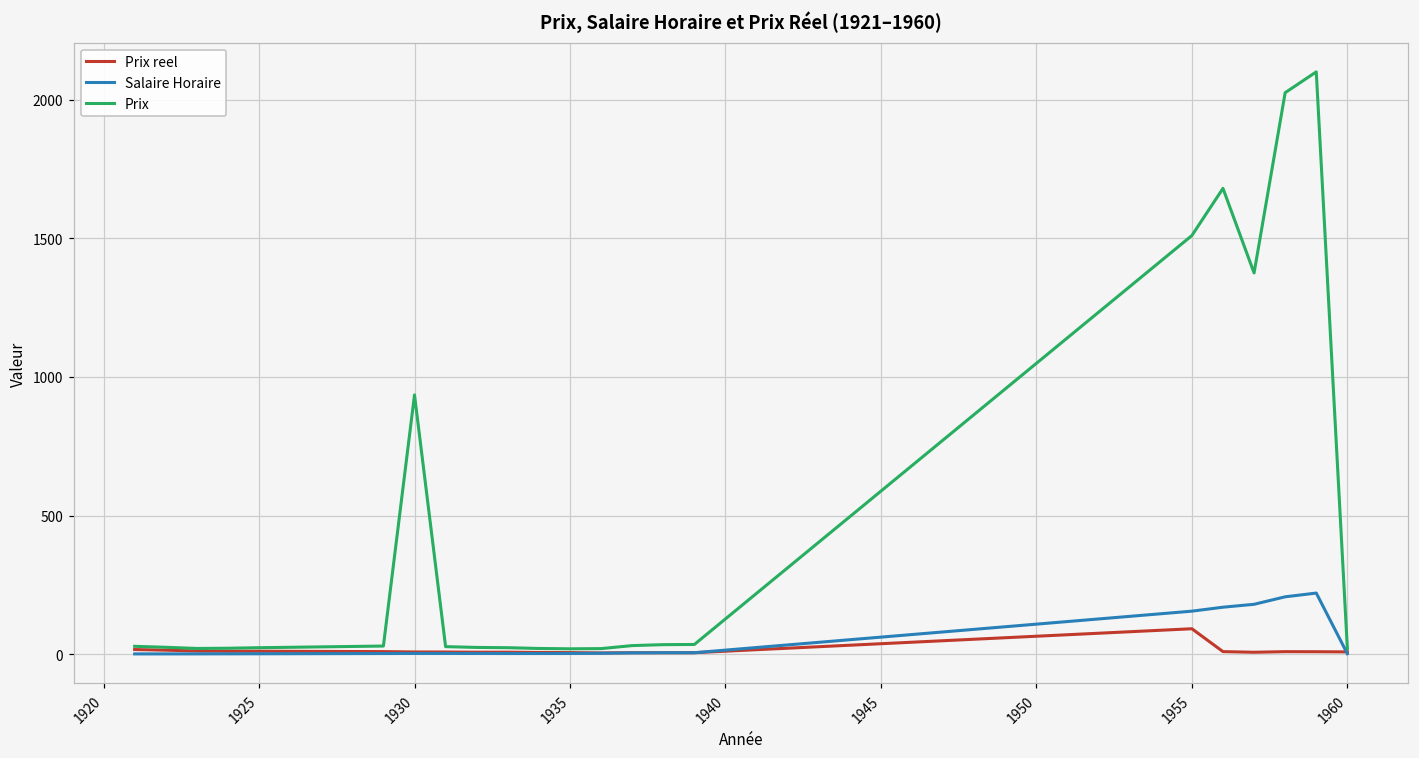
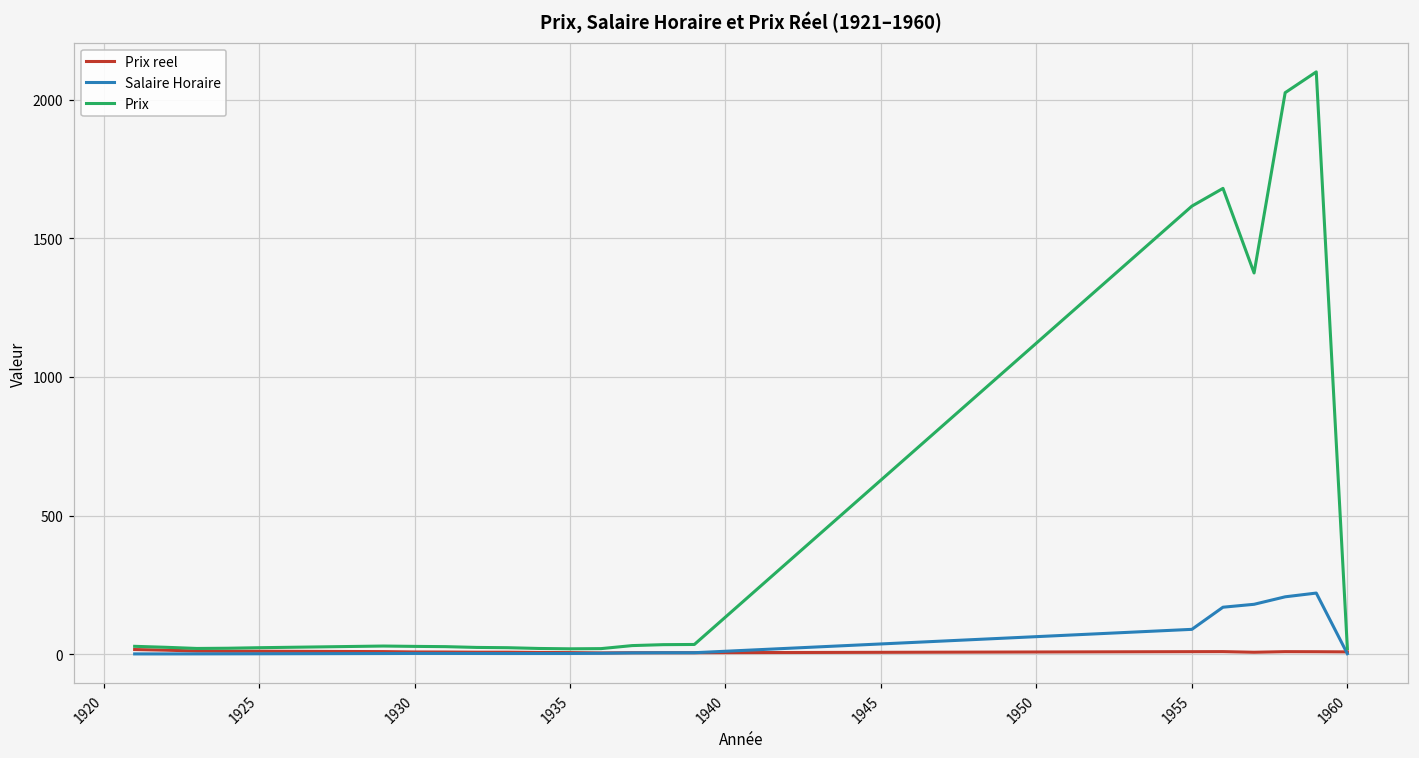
  {
    "Prix reel": {
-     "1955": 90
+     "1955": 10
    },
    "Salaire Horaire": {
-     "1955": 160
+     "1955": 90
    },
    "Prix": {
      "1925": 20,
-     "1930": 940,
+     "1930": 30,
      "1935": 20,
-     "1955": 1510,
+     "1955": 1620,
      "1960": 20
    }
  }
